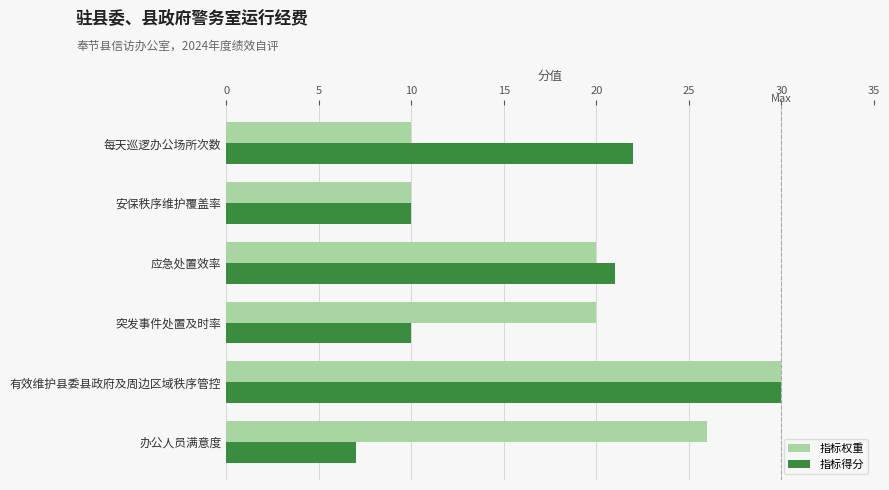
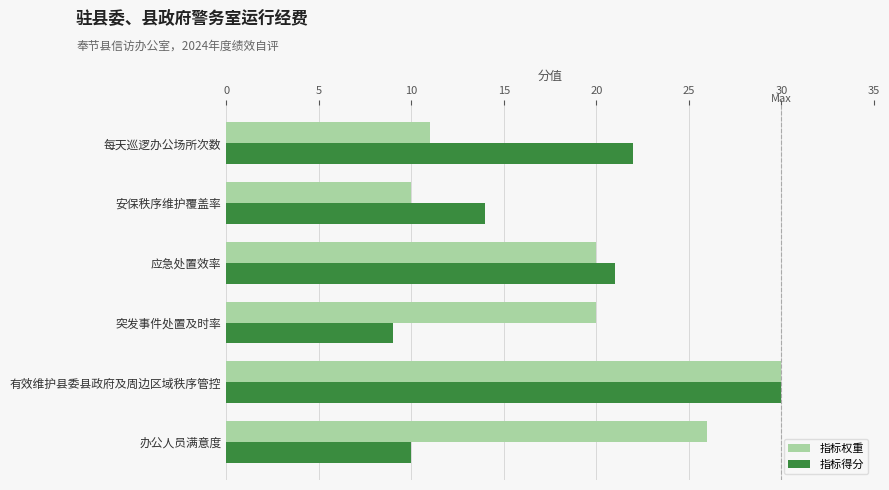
  {
    "指标权重": {
-     "每天巡逻办公场所次数": 10,
+     "每天巡逻办公场所次数": 11,
      "安保秩序维护覆盖率": 10,
      "应急处置效率": 20,
      "突发事件处置及时率": 20,
      "有效维护县委县政府及周边区域秩序管控": 30,
      "办公人员满意度": 26
    },
    "指标得分": {
      "每天巡逻办公场所次数": 22,
-     "安保秩序维护覆盖率": 10,
+     "安保秩序维护覆盖率": 14,
      "应急处置效率": 21,
-     "突发事件处置及时率": 10,
+     "突发事件处置及时率": 9,
      "有效维护县委县政府及周边区域秩序管控": 30,
-     "办公人员满意度": 7
+     "办公人员满意度": 10
    }
  }
